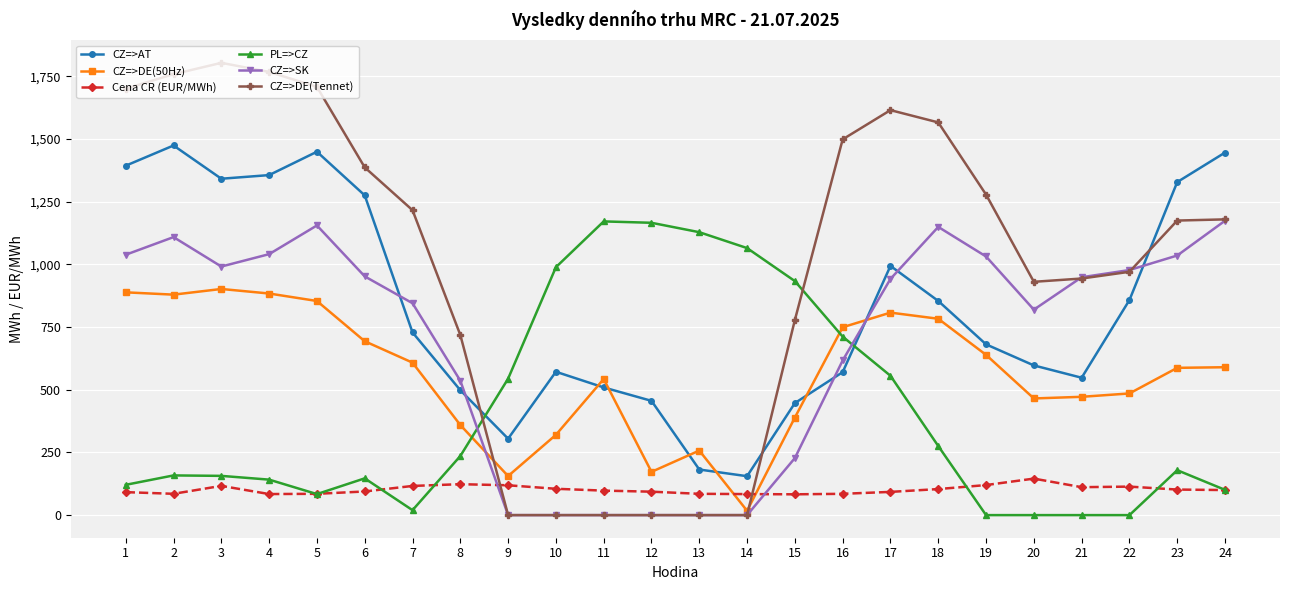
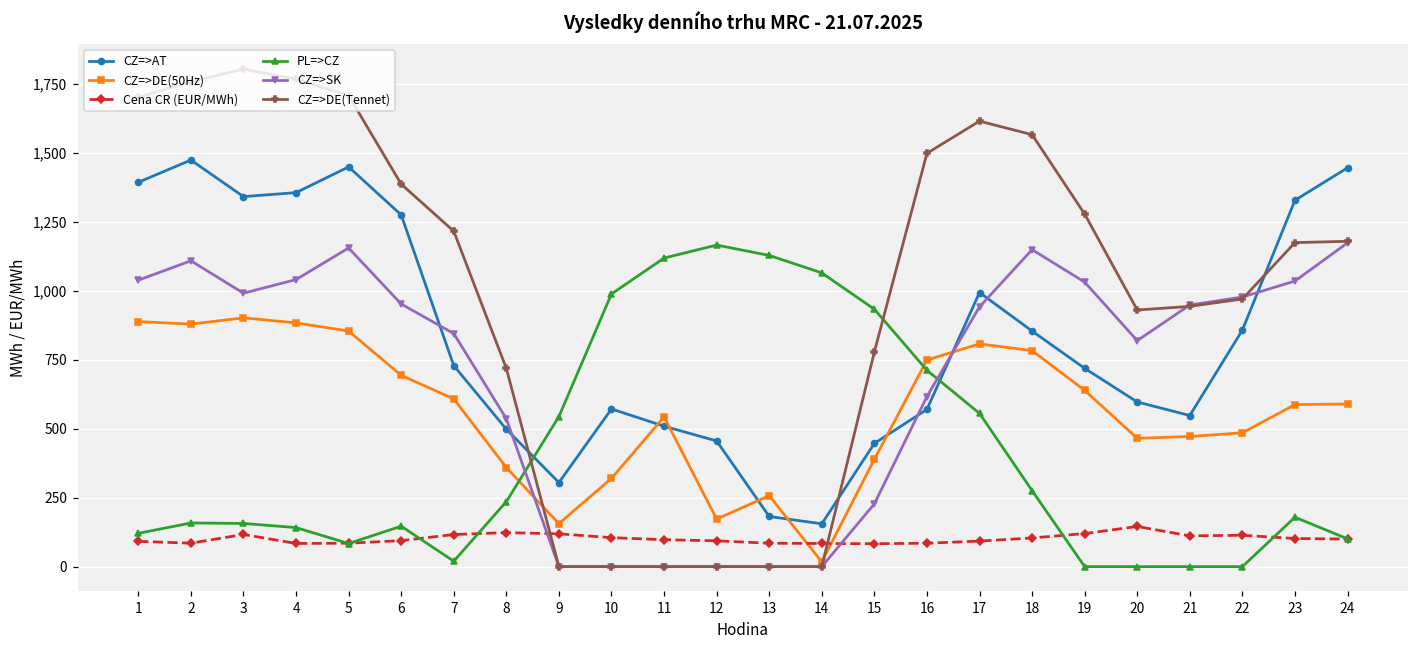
  {
    "CZ=>AT": {
      "1": "1,390",
      "2": "1,470",
      "3": "1,340",
      "4": "1,360",
      "5": "1,450",
      "6": "1,280",
      "7": "730",
      "8": "500",
      "9": "300",
      "10": "570",
      "11": "510",
      "12": "460",
      "13": "180",
      "14": "160",
      "15": "450",
      "16": "570",
      "17": "990",
      "18": "850",
-     "19": "680",
+     "19": "720",
      "20": "600",
      "21": "550",
      "22": "860",
      "23": "1,330",
      "24": "1,450"
    },
    "CZ=>DE(50Hz)": {
      "1": "890",
      "2": "880",
      "3": "900",
      "4": "880",
      "5": "850",
      "6": "690",
      "7": "610",
      "8": "360",
      "9": "160",
      "10": "320",
      "11": "540",
      "12": "170",
      "13": "260",
      "14": "20",
      "15": "390",
      "16": "750",
      "17": "810",
      "18": "780",
      "19": "640",
      "20": "470",
      "21": "470",
      "22": "490",
      "23": "590",
      "24": "590"
    },
    "Cena CR (EUR/MWh)": {
      "1": "90",
      "2": "80",
      "3": "120",
      "4": "80",
      "6": "90",
      "7": "120",
      "8": "120",
      "9": "120",
      "10": "110",
      "11": "100",
      "12": "90",
      "13": "80",
      "14": "80",
      "15": "80",
      "16": "80",
      "17": "90",
      "18": "100",
      "19": "120",
      "20": "150",
      "21": "110",
      "22": "110",
      "23": "100"
    },
    "PL=>CZ": {
      "1": "120",
      "2": "160",
      "3": "160",
      "4": "140",
      "6": "150",
      "7": "20",
      "8": "240",
      "9": "540",
      "10": "990",
-     "11": "1,170",
+     "11": "1,120",
      "12": "1,170",
      "13": "1,130",
      "14": "1,070",
      "15": "930",
      "16": "710",
      "17": "560",
      "18": "280",
      "19": "0",
      "20": "0",
      "21": "0",
      "22": "0",
      "23": "180"
    },
    "CZ=>SK": {
      "1": "1,040",
      "2": "1,110",
      "3": "990",
      "4": "1,040",
      "5": "1,160",
      "6": "950",
      "7": "850",
      "8": "540",
      "15": "230",
      "16": "620",
      "17": "940",
      "18": "1,150",
      "19": "1,030",
      "20": "820",
      "23": "1,040"
    },
    "CZ=>DE(Tennet)": {
      "6": "1,390",
      "7": "1,220",
      "8": "720",
      "15": "780",
      "16": "1,500",
      "17": "1,620",
      "18": "1,570",
      "19": "1,280",
      "20": "930",
      "23": "1,170"
    }
  }
